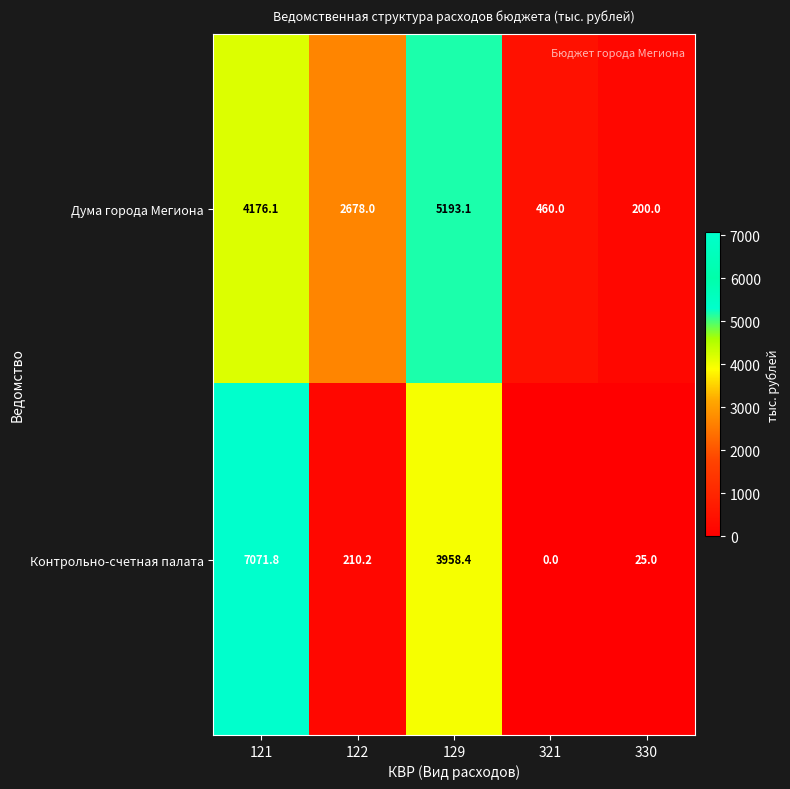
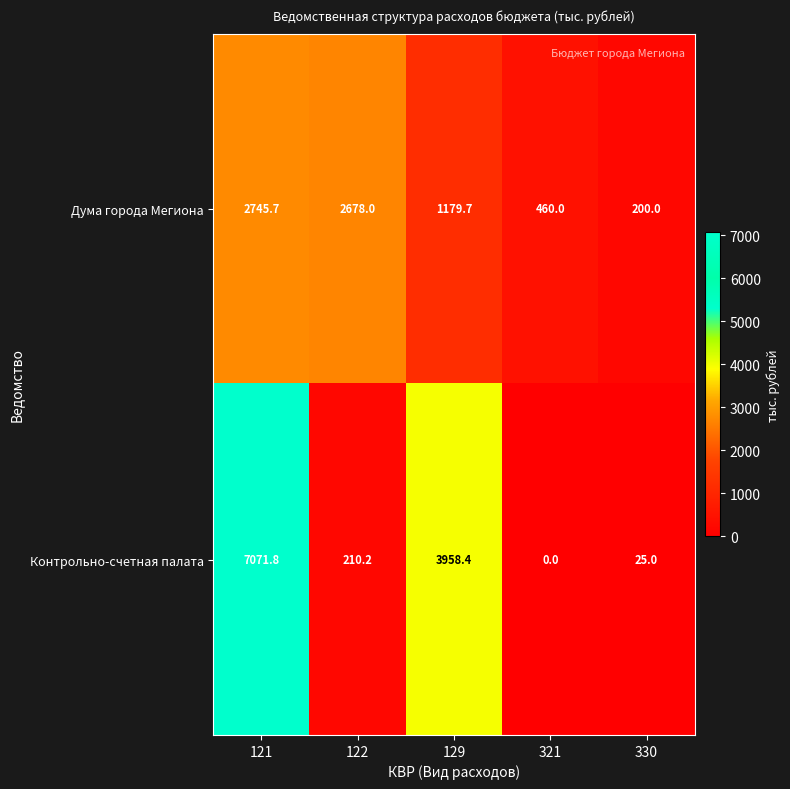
  {
    "Дума города Мегиона": {
-     "121": 4176.1,
+     "121": 2745.7,
      "122": 2678.0,
-     "129": 5193.1,
+     "129": 1179.7,
      "321": 460.0
    },
    "Контрольно-счетная палата": {
      "121": 7071.8,
      "122": 210.2,
      "129": 3958.4,
      "321": 0.0,
      "330": 25.0
    }
  }
